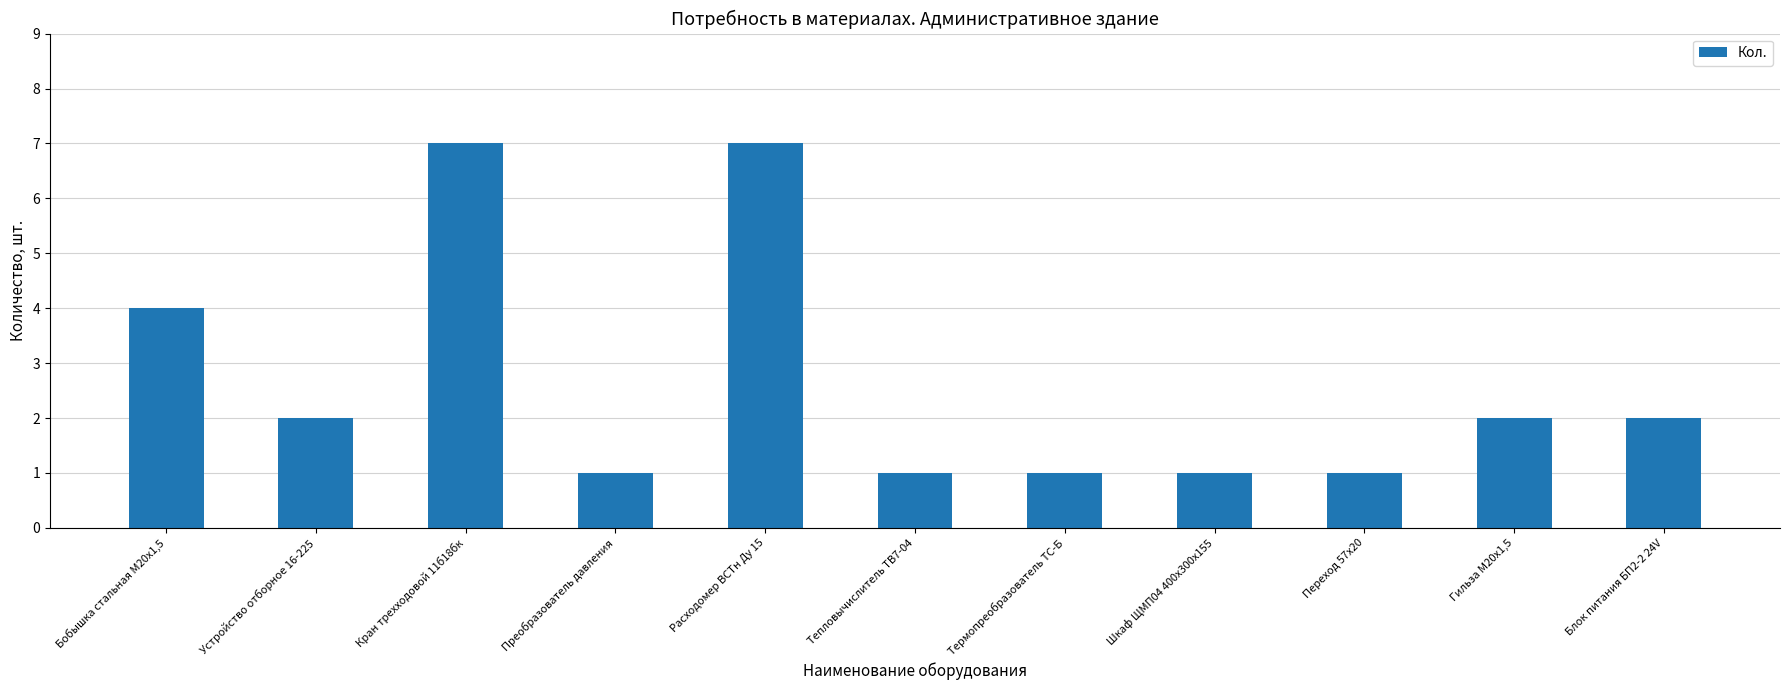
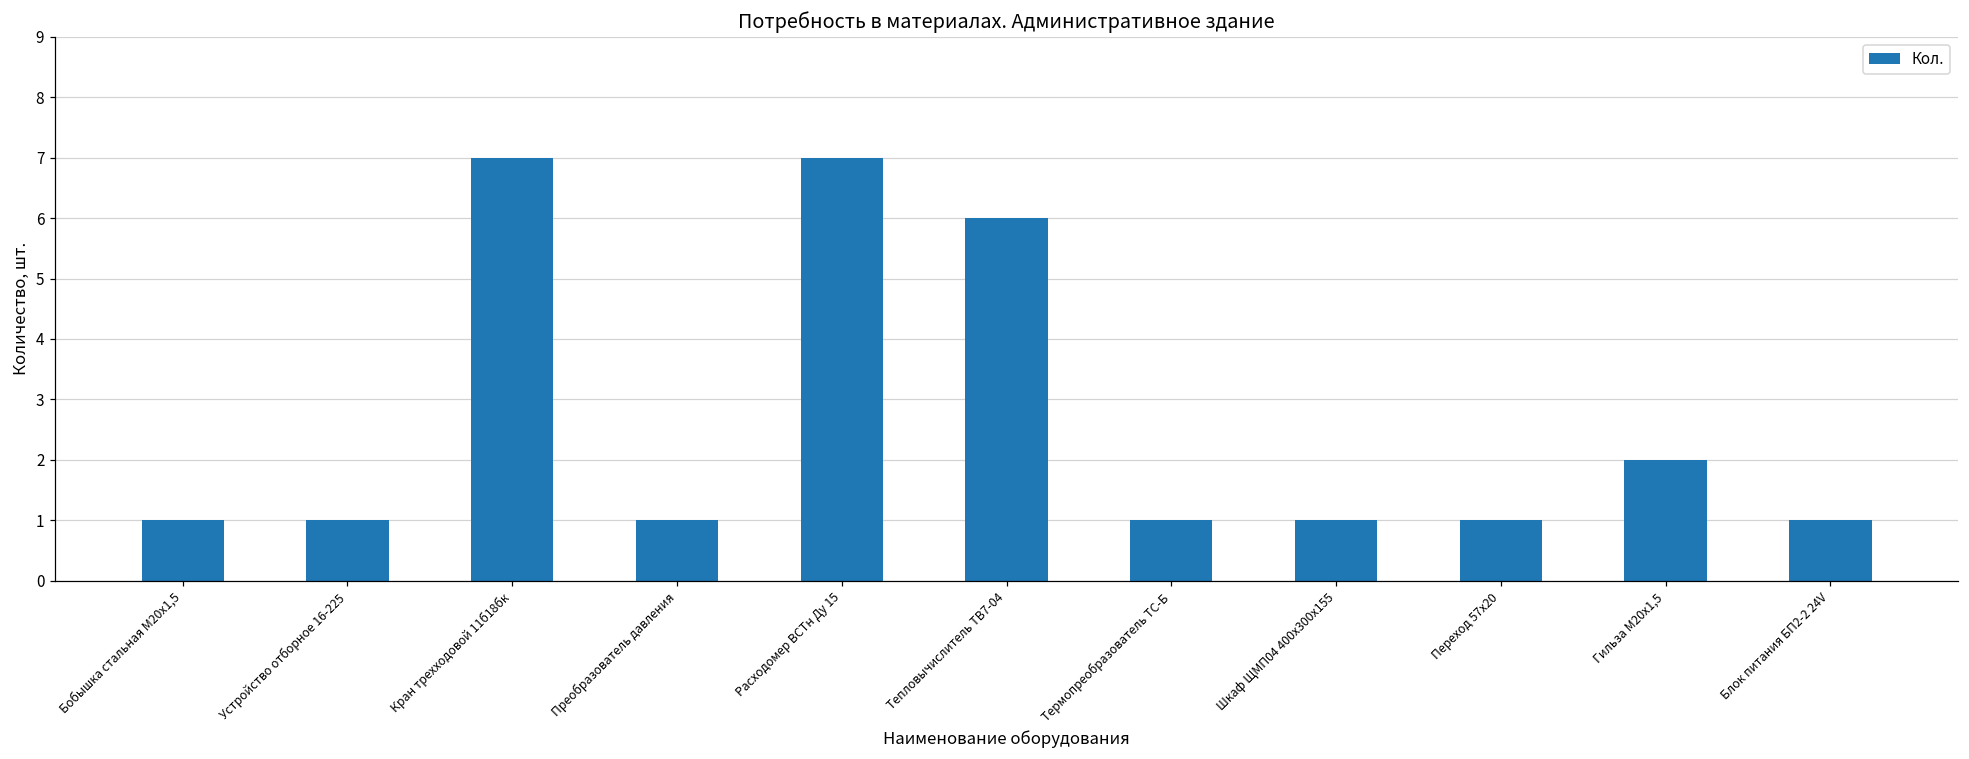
  {
-   "Бобышка стальная М20х1,5": 4,
-   "Устройство отборное 16-225": 2,
+   "Бобышка стальная М20х1,5": 1,
+   "Устройство отборное 16-225": 1,
    "Кран трехходовой 11б18бк": 7,
    "Преобразователь давления": 1,
    "Расходомер ВСТн Ду 15": 7,
-   "Тепловычислитель ТВ7-04": 1,
+   "Тепловычислитель ТВ7-04": 6,
    "Термопреобразователь ТС-Б": 1,
    "Шкаф ЩМП04 400х300х155": 1,
    "Переход 57х20": 1,
    "Гильза М20х1,5": 2,
-   "Блок питания БП2-2 24V": 2
+   "Блок питания БП2-2 24V": 1
  }
